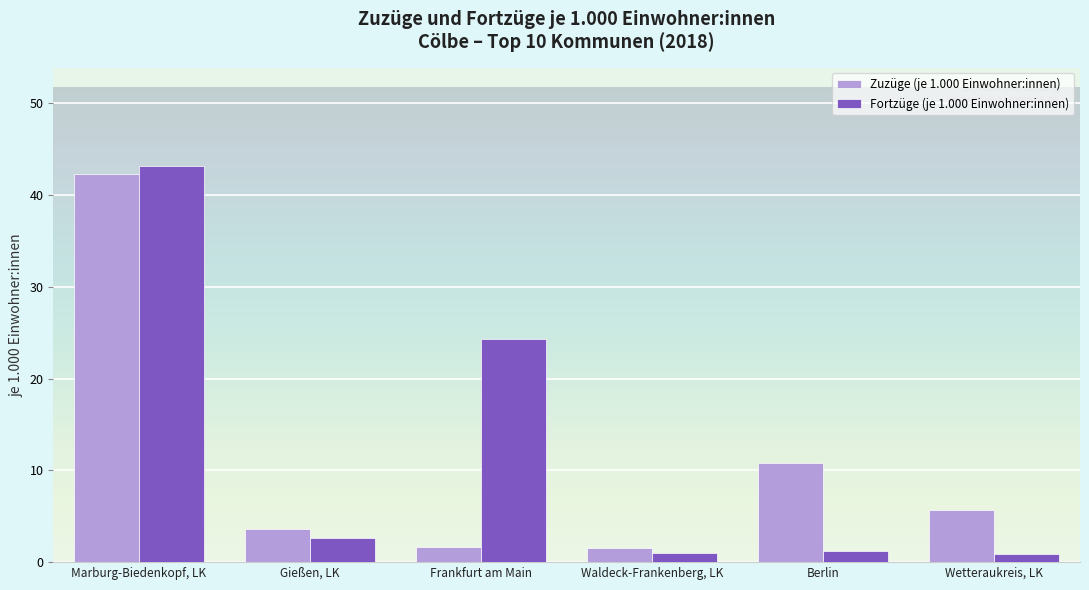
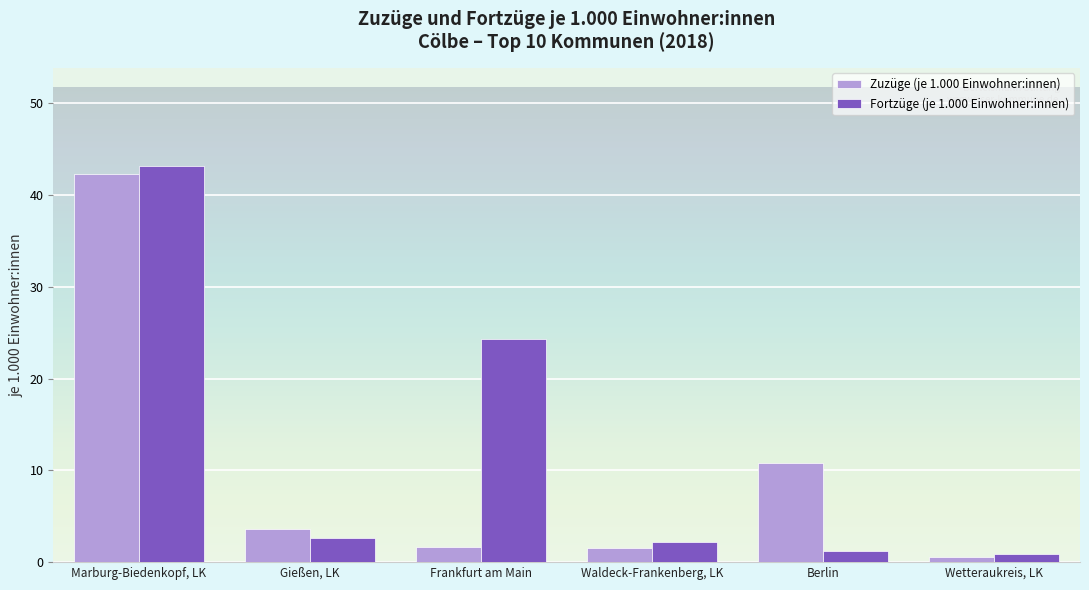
  {
    "Zuzüge (je 1.000 Einwohner:innen)": {
      "Marburg-Biedenkopf, LK": 42,
      "Gießen, LK": 4,
      "Frankfurt am Main": 2,
      "Waldeck-Frankenberg, LK": 2,
      "Berlin": 11,
-     "Wetteraukreis, LK": 6
+     "Wetteraukreis, LK": 1
    },
    "Fortzüge (je 1.000 Einwohner:innen)": {
      "Marburg-Biedenkopf, LK": 43,
      "Gießen, LK": 3,
      "Frankfurt am Main": 24,
-     "Waldeck-Frankenberg, LK": 1,
+     "Waldeck-Frankenberg, LK": 2,
      "Berlin": 1,
      "Wetteraukreis, LK": 1
    }
  }
